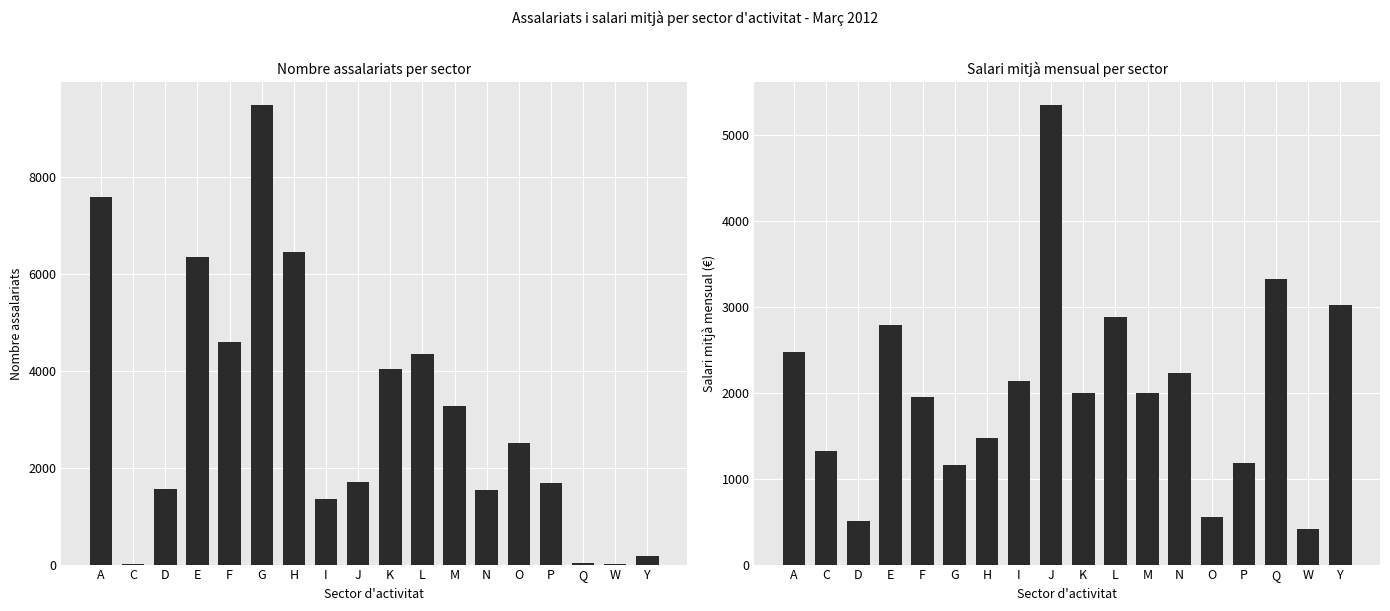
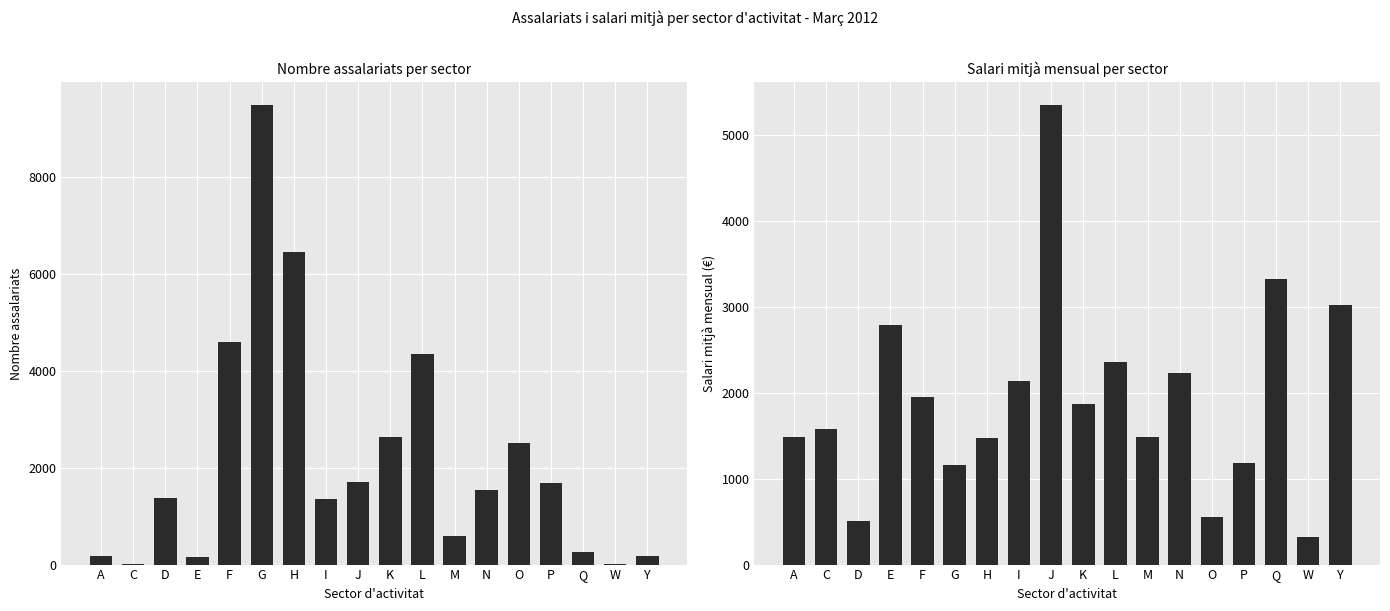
  {
    "Nombre assalariats per sector": {
-     "A": 7600,
-     "D": 1600,
-     "E": 6400,
+     "A": 200,
+     "D": 1400,
+     "E": 200,
      "F": 4600,
      "G": 9500,
      "H": 6500,
      "I": 1300,
      "J": 1700,
-     "K": 4000,
+     "K": 2600,
      "L": 4400,
-     "M": 3300,
+     "M": 600,
      "N": 1500,
      "O": 2500,
      "P": 1700,
-     "Q": 0,
+     "Q": 300,
      "Y": 200
    },
    "Salari mitjà mensual per sector": {
-     "A": 2500,
-     "C": 1300,
+     "A": 1500,
+     "C": 1600,
      "D": 500,
      "E": 2800,
      "F": 1900,
      "G": 1200,
      "H": 1500,
      "I": 2100,
      "J": 5300,
-     "K": 2000,
-     "L": 2900,
-     "M": 2000,
+     "K": 1900,
+     "L": 2400,
+     "M": 1500,
      "N": 2200,
      "O": 600,
      "P": 1200,
      "Q": 3300,
-     "W": 400,
+     "W": 300,
      "Y": 3000
    }
  }
